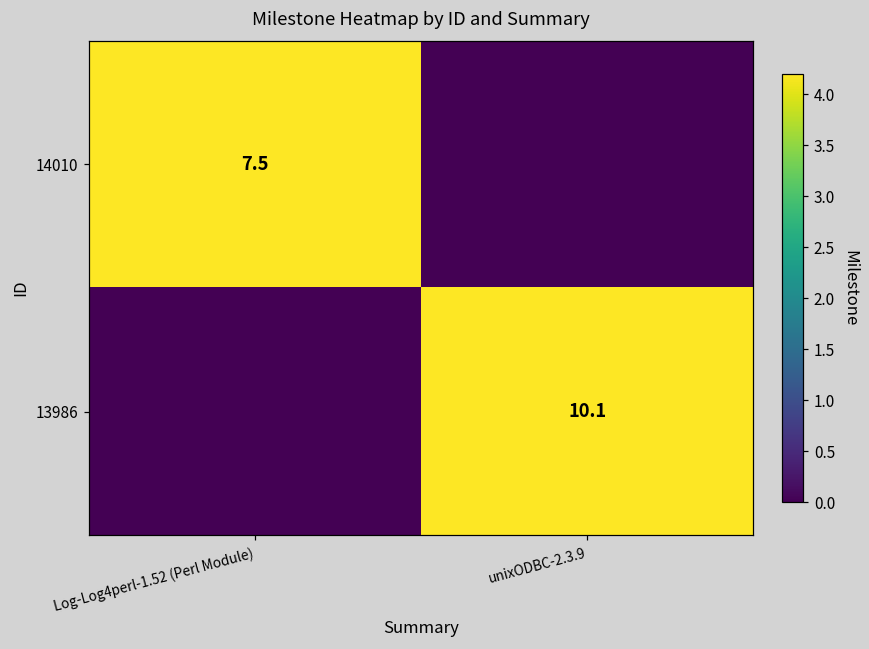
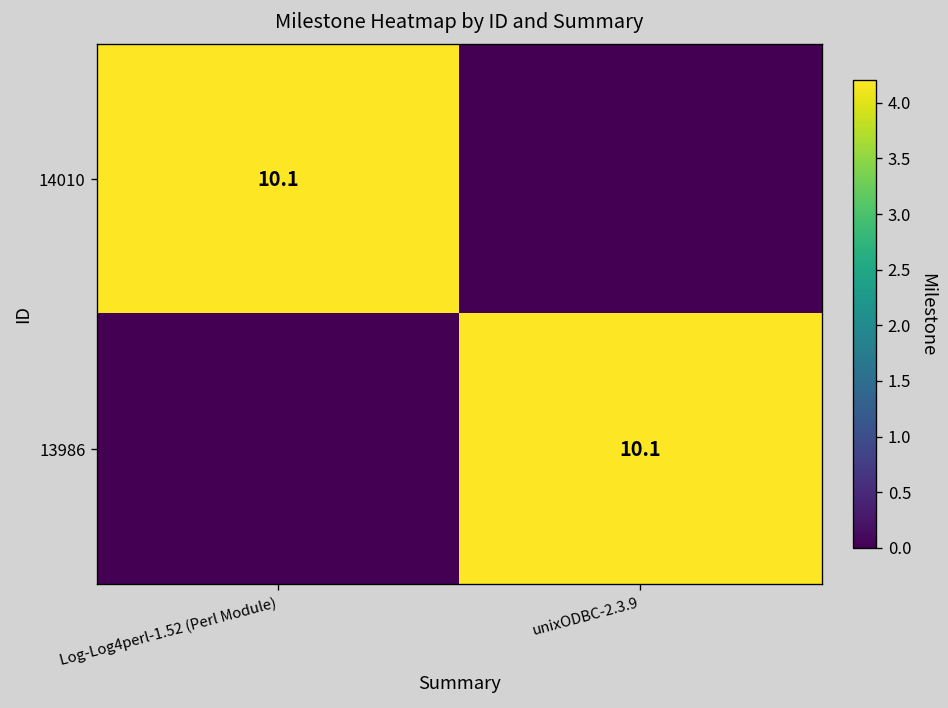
  {
    "14010": {
-     "Log-Log4perl-1.52 (Perl Module)": 7.5
+     "Log-Log4perl-1.52 (Perl Module)": 10.1
    },
    "13986": {
      "unixODBC-2.3.9": 10.1
    }
  }
